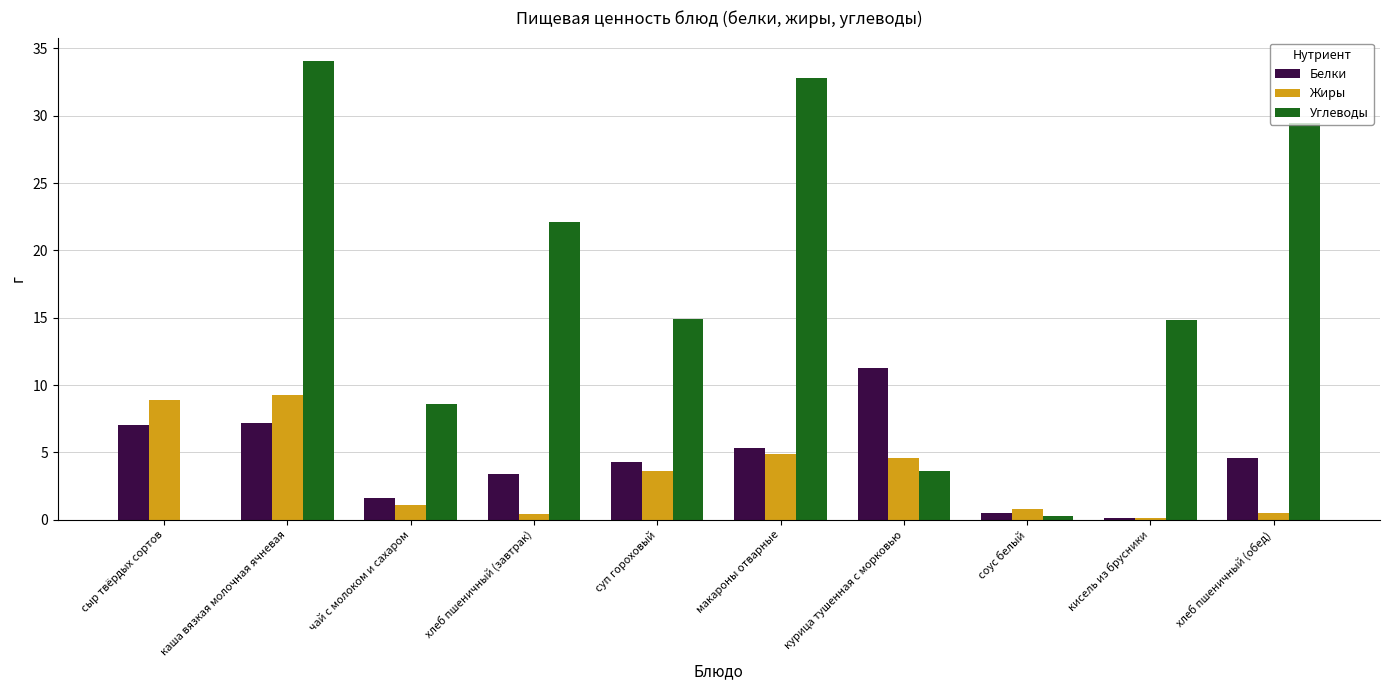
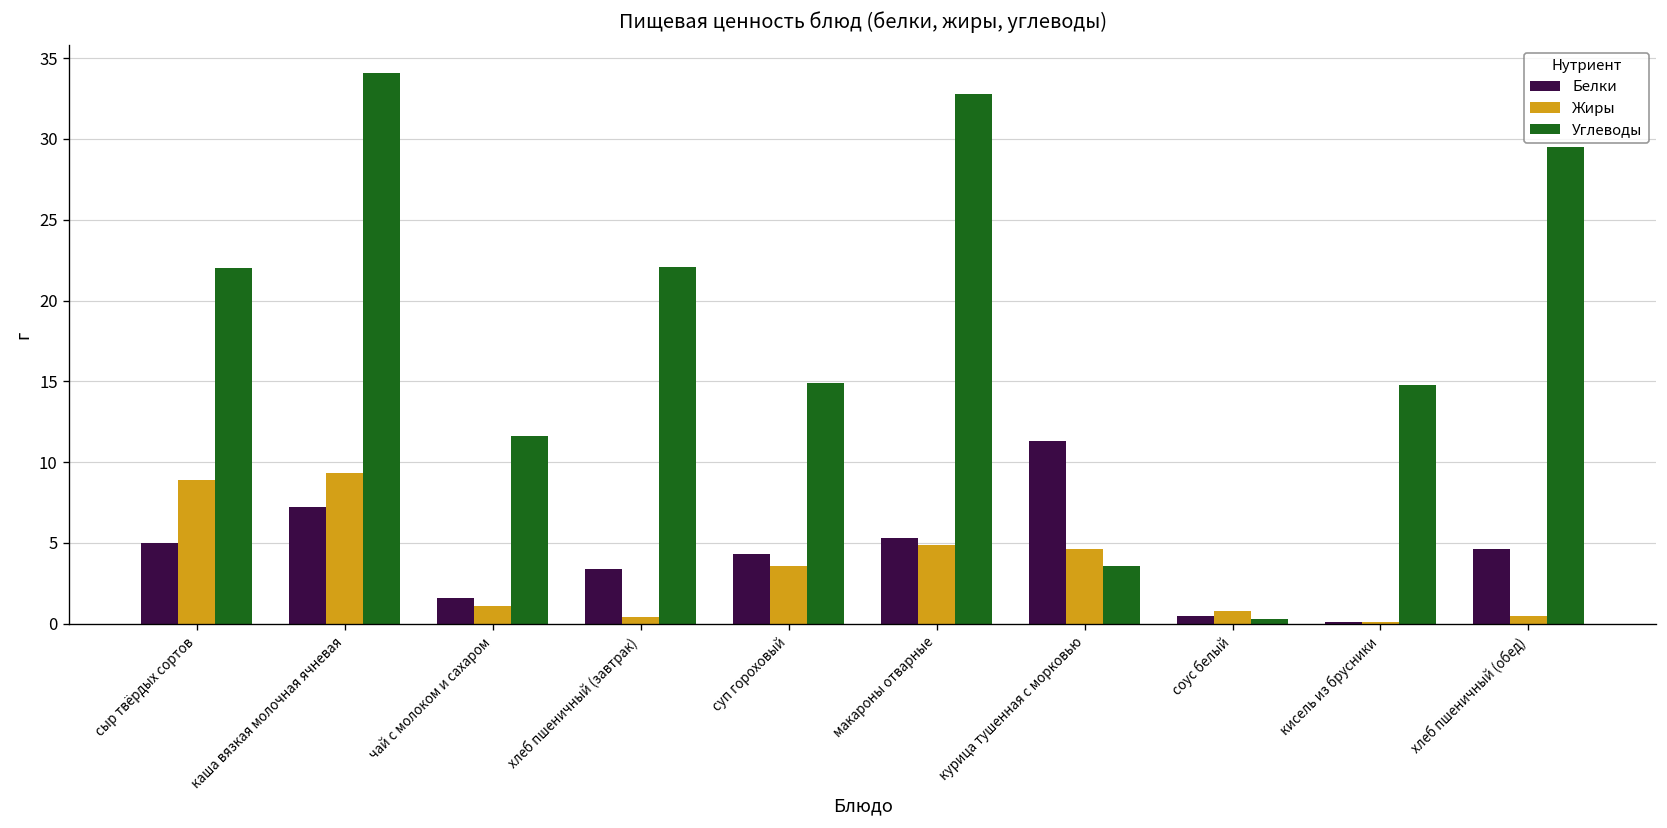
  {
    "Белки": {
-     "сыр твёрдых сортов": 7,
+     "сыр твёрдых сортов": 5,
      "каша вязкая молочная ячневая": 7.2,
      "чай с молоком и сахаром": 1.6,
      "хлеб пшеничный (завтрак)": 3.4,
      "суп гороховый": 4.3,
      "макароны отварные": 5.3,
      "курица тушенная с морковью": 11.3,
      "соус белый": 0.5,
      "хлеб пшеничный (обед)": 4.6
    },
    "Жиры": {
      "сыр твёрдых сортов": 8.9,
      "каша вязкая молочная ячневая": 9.3,
      "чай с молоком и сахаром": 1.1,
      "хлеб пшеничный (завтрак)": 0.4,
      "суп гороховый": 3.6,
      "макароны отварные": 4.9,
      "курица тушенная с морковью": 4.6,
      "соус белый": 0.8,
      "хлеб пшеничный (обед)": 0.5
    },
    "Углеводы": {
-     "сыр твёрдых сортов": 0,
+     "сыр твёрдых сортов": 22,
      "каша вязкая молочная ячневая": 34.1,
-     "чай с молоком и сахаром": 8.6,
+     "чай с молоком и сахаром": 11.6,
      "хлеб пшеничный (завтрак)": 22.1,
      "суп гороховый": 14.9,
      "макароны отварные": 32.8,
      "курица тушенная с морковью": 3.6,
      "соус белый": 0.3,
      "кисель из брусники": 14.8
    }
  }
